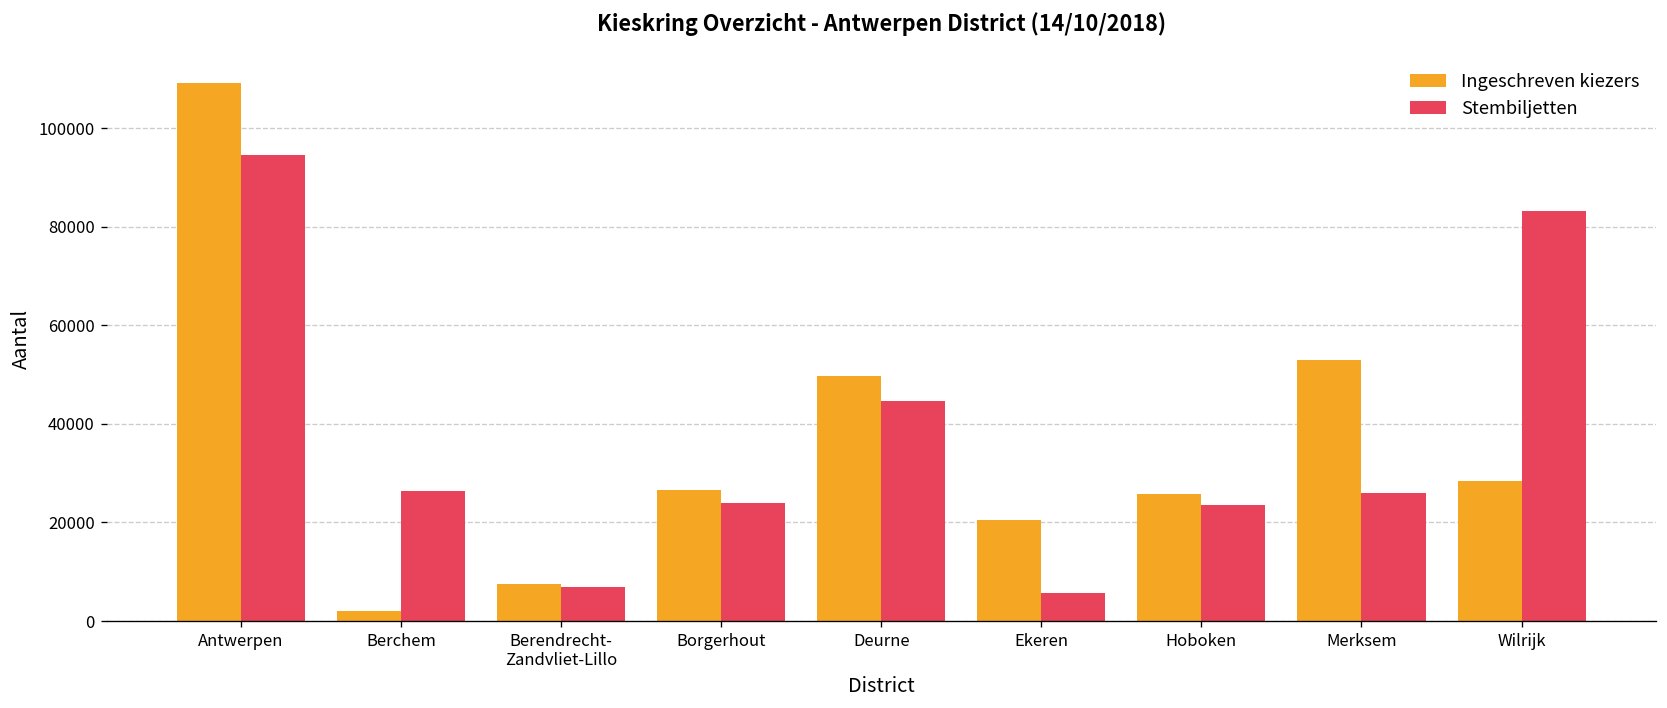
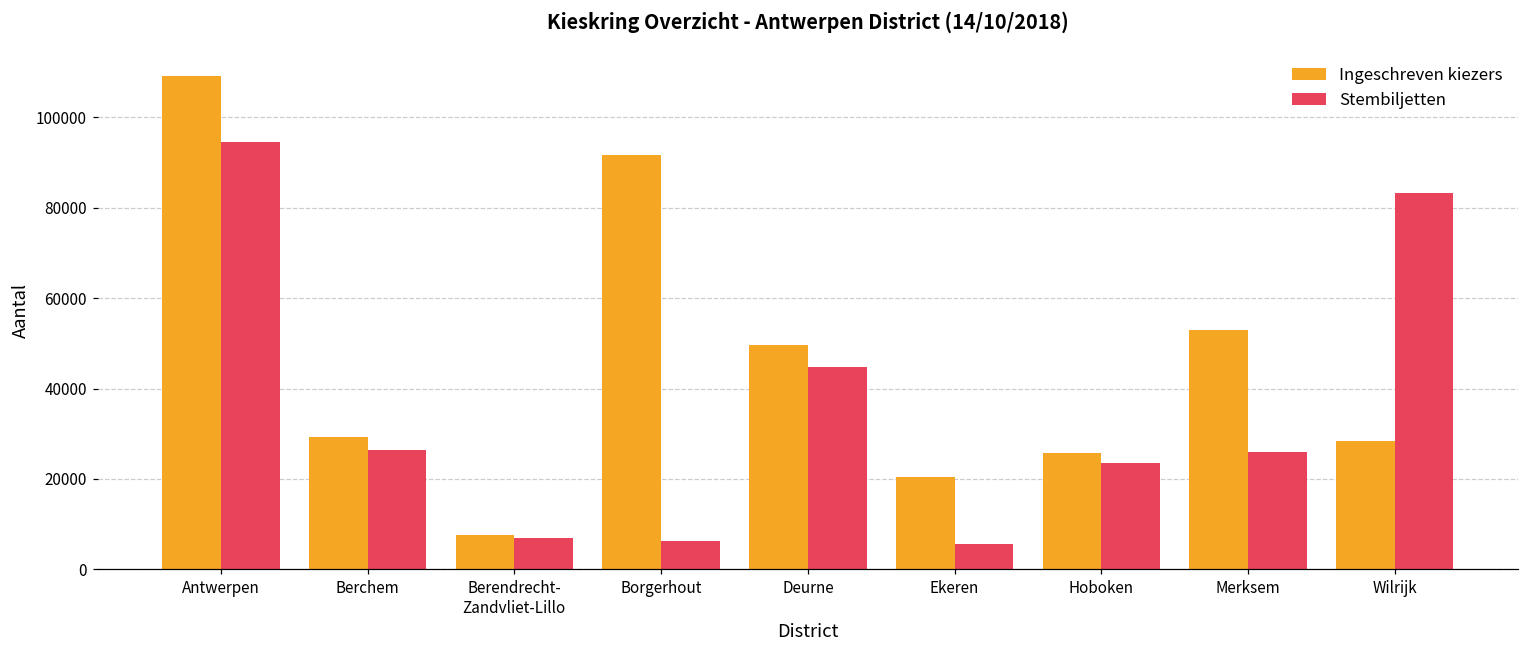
  {
    "Ingeschreven kiezers": {
      "Antwerpen": 109000,
-     "Berchem": 2000,
+     "Berchem": 29000,
      "Berendrecht- Zandvliet-Lillo": 8000,
-     "Borgerhout": 27000,
+     "Borgerhout": 92000,
      "Deurne": 50000,
      "Ekeren": 20000,
      "Hoboken": 26000,
      "Merksem": 53000,
      "Wilrijk": 28000
    },
    "Stembiljetten": {
      "Antwerpen": 95000,
      "Berchem": 26000,
      "Berendrecht- Zandvliet-Lillo": 7000,
-     "Borgerhout": 24000,
+     "Borgerhout": 6000,
      "Deurne": 45000,
      "Ekeren": 6000,
      "Hoboken": 24000,
      "Merksem": 26000,
      "Wilrijk": 83000
    }
  }
